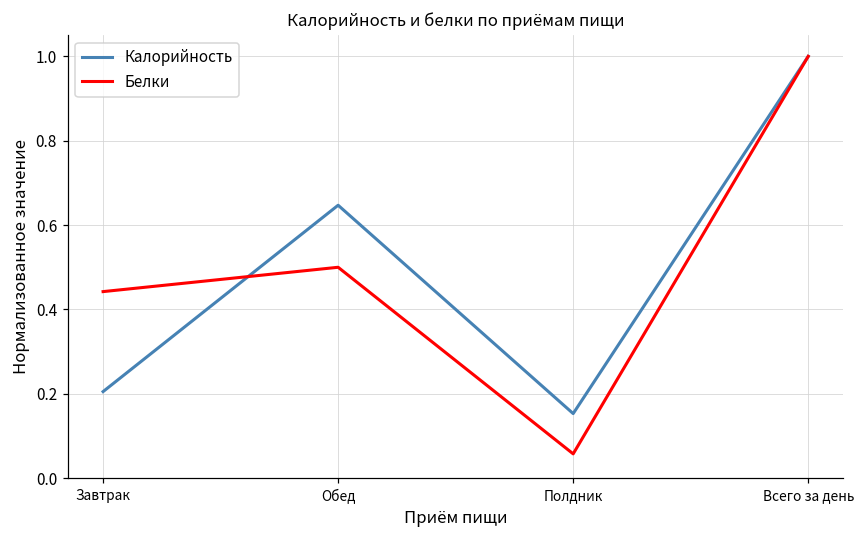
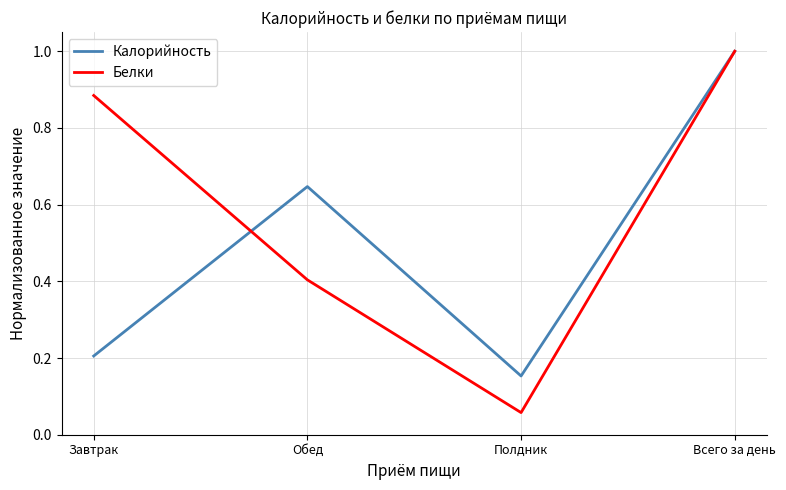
  {
    "Калорийность": {
      "Завтрак": 0.21,
      "Обед": 0.65,
      "Полдник": 0.15
    },
    "Белки": {
-     "Завтрак": 0.44,
-     "Обед": 0.50,
+     "Завтрак": 0.88,
+     "Обед": 0.40,
      "Полдник": 0.06
    }
  }
